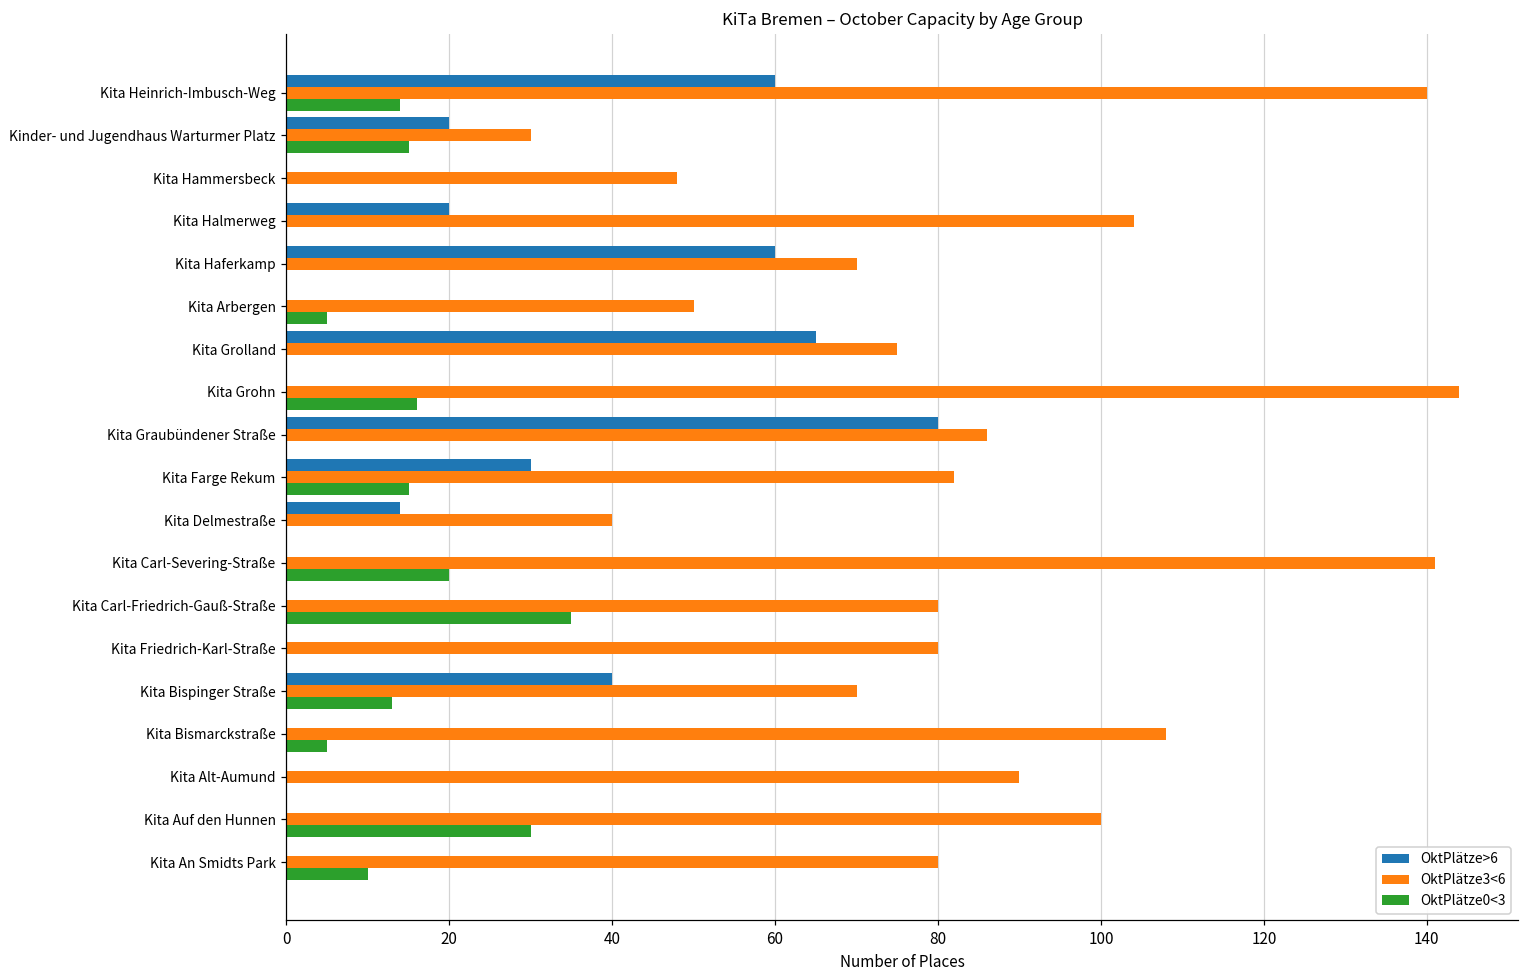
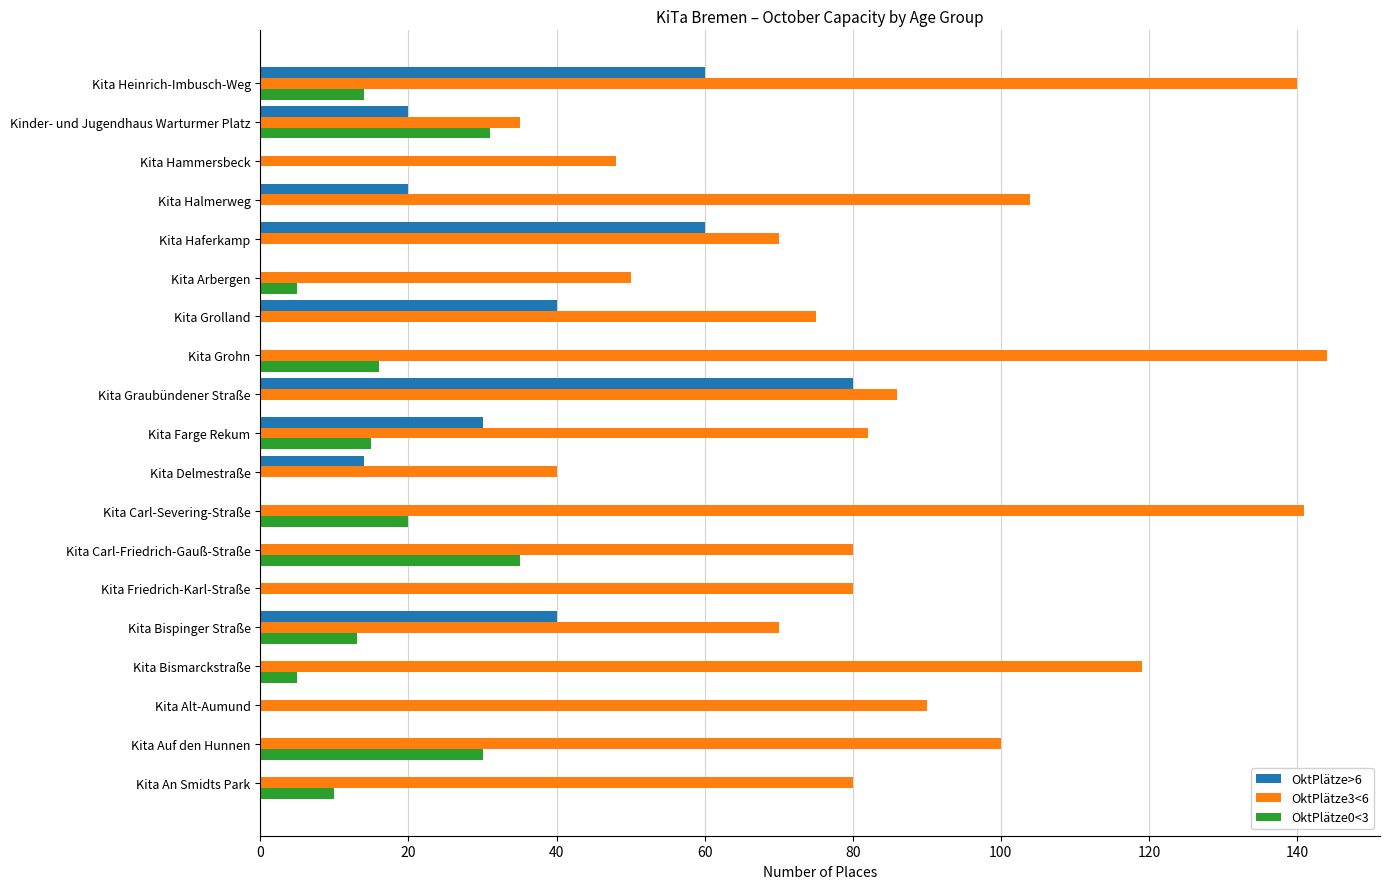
  {
    "OktPlätze>6": {
      "Kita Heinrich-Imbusch-Weg": 60,
      "Kinder- und Jugendhaus Warturmer Platz": 20,
      "Kita Hammersbeck": 0,
      "Kita Halmerweg": 20,
      "Kita Haferkamp": 60,
      "Kita Arbergen": 0,
-     "Kita Grolland": 65,
+     "Kita Grolland": 40,
      "Kita Grohn": 0,
      "Kita Graubündener Straße": 80,
      "Kita Farge Rekum": 30,
      "Kita Delmestraße": 14,
      "Kita Carl-Severing-Straße": 0,
      "Kita Carl-Friedrich-Gauß-Straße": 0,
      "Kita Friedrich-Karl-Straße": 0,
      "Kita Bispinger Straße": 40,
      "Kita Bismarckstraße": 0,
      "Kita Alt-Aumund": 0,
      "Kita Auf den Hunnen": 0,
      "Kita An Smidts Park": 0
    },
    "OktPlätze3<6": {
      "Kita Heinrich-Imbusch-Weg": 140,
-     "Kinder- und Jugendhaus Warturmer Platz": 30,
+     "Kinder- und Jugendhaus Warturmer Platz": 35,
      "Kita Hammersbeck": 48,
      "Kita Halmerweg": 104,
      "Kita Haferkamp": 70,
      "Kita Arbergen": 50,
      "Kita Grolland": 75,
      "Kita Grohn": 144,
      "Kita Graubündener Straße": 86,
      "Kita Farge Rekum": 82,
      "Kita Delmestraße": 40,
      "Kita Carl-Severing-Straße": 141,
      "Kita Carl-Friedrich-Gauß-Straße": 80,
      "Kita Friedrich-Karl-Straße": 80,
      "Kita Bispinger Straße": 70,
-     "Kita Bismarckstraße": 108,
+     "Kita Bismarckstraße": 119,
      "Kita Alt-Aumund": 90,
      "Kita Auf den Hunnen": 100,
      "Kita An Smidts Park": 80
    },
    "OktPlätze0<3": {
      "Kita Heinrich-Imbusch-Weg": 14,
-     "Kinder- und Jugendhaus Warturmer Platz": 15,
+     "Kinder- und Jugendhaus Warturmer Platz": 31,
      "Kita Hammersbeck": 0,
      "Kita Halmerweg": 0,
      "Kita Haferkamp": 0,
      "Kita Arbergen": 5,
      "Kita Grolland": 0,
      "Kita Grohn": 16,
      "Kita Graubündener Straße": 0,
      "Kita Farge Rekum": 15,
      "Kita Delmestraße": 0,
      "Kita Carl-Severing-Straße": 20,
      "Kita Carl-Friedrich-Gauß-Straße": 35,
      "Kita Friedrich-Karl-Straße": 0,
      "Kita Bispinger Straße": 13,
      "Kita Bismarckstraße": 5,
      "Kita Alt-Aumund": 0,
      "Kita Auf den Hunnen": 30,
      "Kita An Smidts Park": 10
    }
  }
